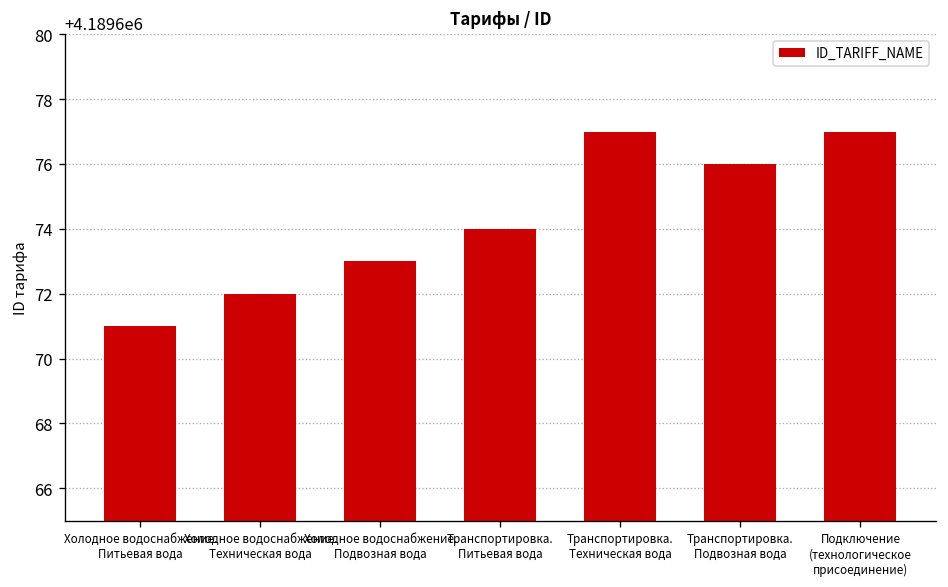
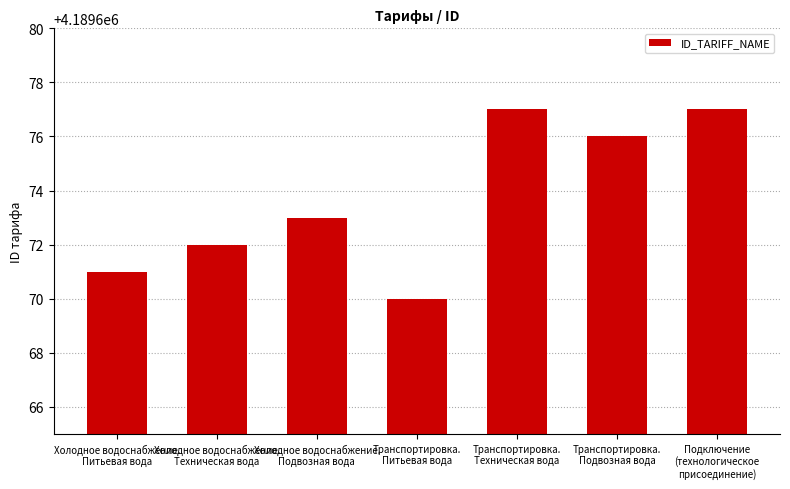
  {
-   "Транспортировка. Питьевая вода": 4189674,
+   "Транспортировка. Питьевая вода": 4189670,
    "Транспортировка. Техническая вода": 4189677,
    "Транспортировка. Подвозная вода": 4189676,
    "Подключение (технологическое присоединение)": 4189677
  }
